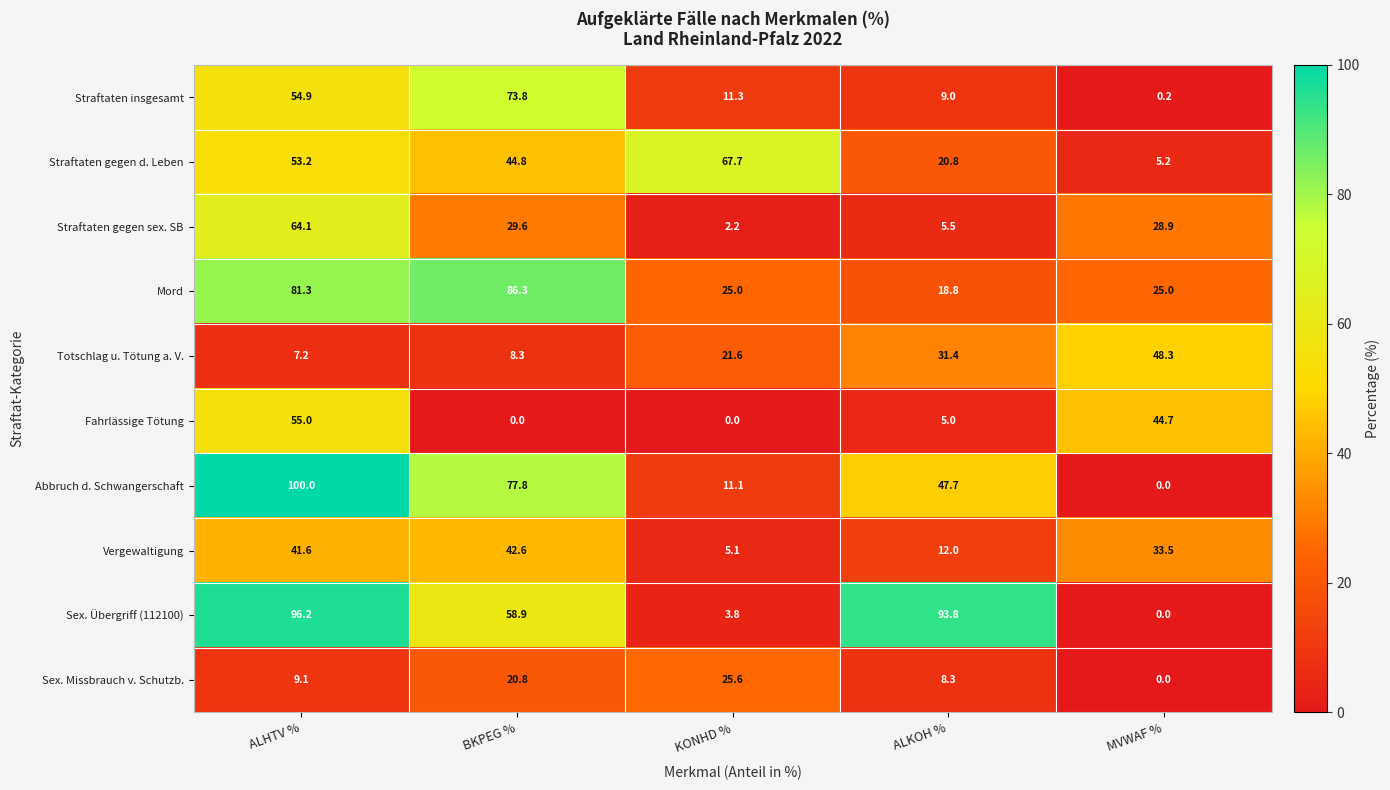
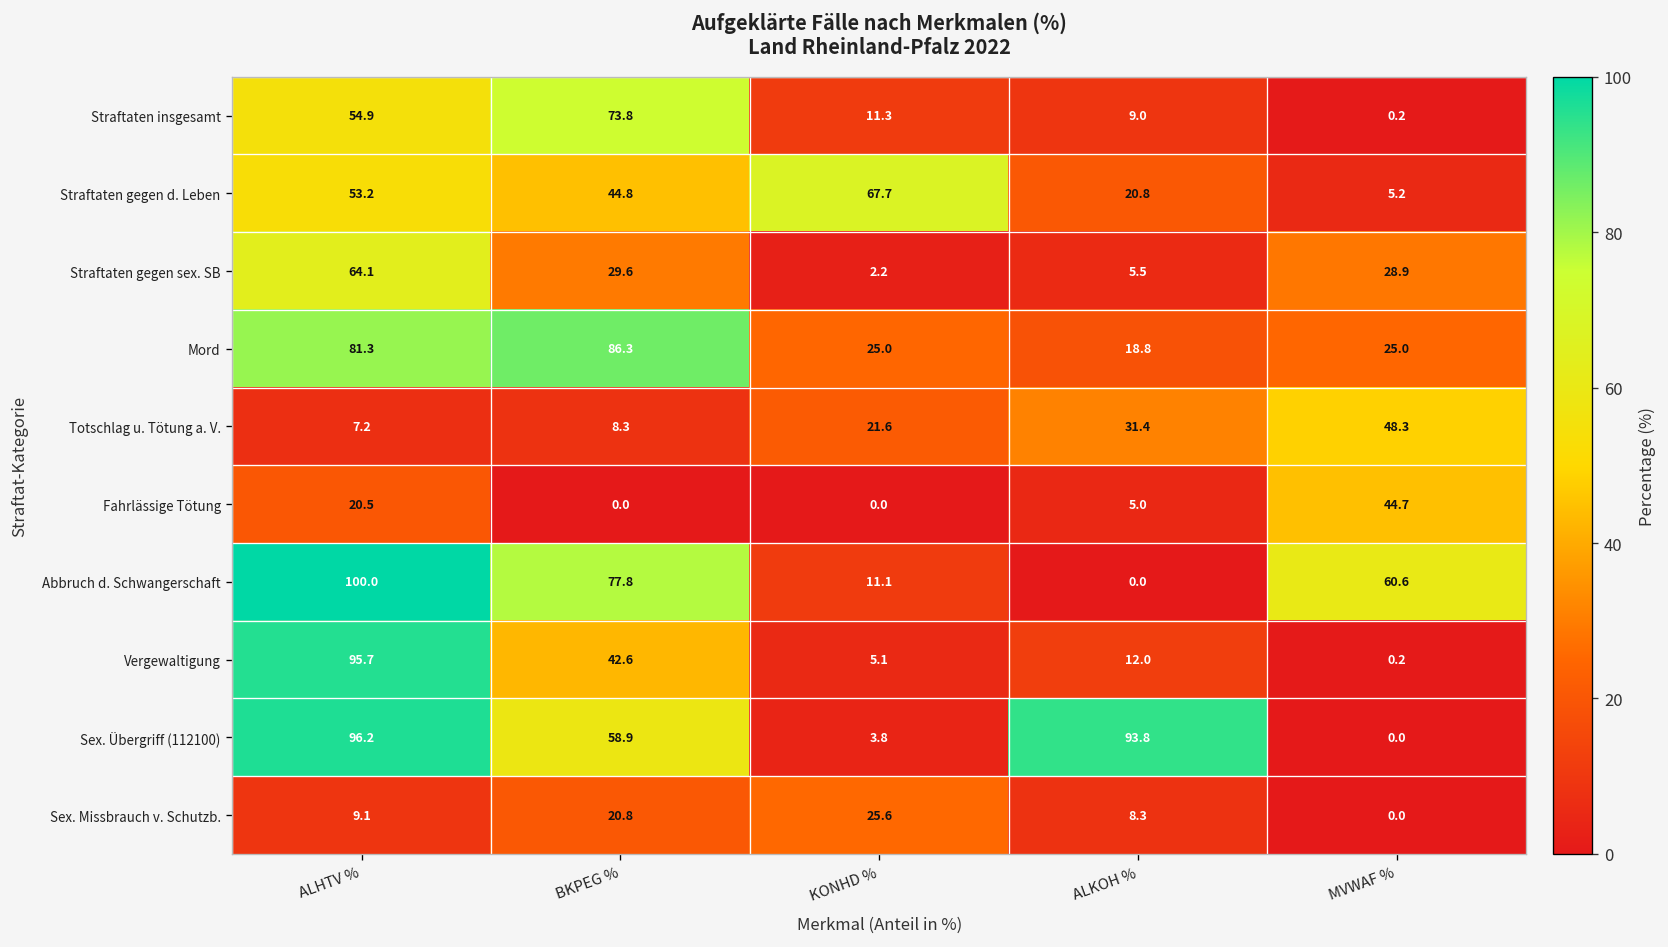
  {
    "Straftaten insgesamt": {
      "ALHTV %": 54.9,
      "BKPEG %": 73.8,
      "KONHD %": 11.3,
      "ALKOH %": 9.0,
      "MVWAF %": 0.2
    },
    "Straftaten gegen d. Leben": {
      "ALHTV %": 53.2,
      "BKPEG %": 44.8,
      "KONHD %": 67.7,
      "ALKOH %": 20.8,
      "MVWAF %": 5.2
    },
    "Straftaten gegen sex. SB": {
      "ALHTV %": 64.1,
      "BKPEG %": 29.6,
      "KONHD %": 2.2,
      "ALKOH %": 5.5,
      "MVWAF %": 28.9
    },
    "Mord": {
      "ALHTV %": 81.3,
      "BKPEG %": 86.3,
      "KONHD %": 25.0,
      "ALKOH %": 18.8,
      "MVWAF %": 25.0
    },
    "Totschlag u. Tötung a. V.": {
      "ALHTV %": 7.2,
      "BKPEG %": 8.3,
      "KONHD %": 21.6,
      "ALKOH %": 31.4,
      "MVWAF %": 48.3
    },
    "Fahrlässige Tötung": {
-     "ALHTV %": 55.0,
+     "ALHTV %": 20.5,
      "BKPEG %": 0.0,
      "KONHD %": 0.0,
      "ALKOH %": 5.0,
      "MVWAF %": 44.7
    },
    "Abbruch d. Schwangerschaft": {
      "ALHTV %": 100.0,
      "BKPEG %": 77.8,
      "KONHD %": 11.1,
-     "ALKOH %": 47.7,
-     "MVWAF %": 0.0
+     "ALKOH %": 0.0,
+     "MVWAF %": 60.6
    },
    "Vergewaltigung": {
-     "ALHTV %": 41.6,
+     "ALHTV %": 95.7,
      "BKPEG %": 42.6,
      "KONHD %": 5.1,
      "ALKOH %": 12.0,
-     "MVWAF %": 33.5
+     "MVWAF %": 0.2
    },
    "Sex. Übergriff (112100)": {
      "ALHTV %": 96.2,
      "BKPEG %": 58.9,
      "KONHD %": 3.8,
      "ALKOH %": 93.8,
      "MVWAF %": 0.0
    },
    "Sex. Missbrauch v. Schutzb.": {
      "ALHTV %": 9.1,
      "BKPEG %": 20.8,
      "KONHD %": 25.6,
      "ALKOH %": 8.3,
      "MVWAF %": 0.0
    }
  }
